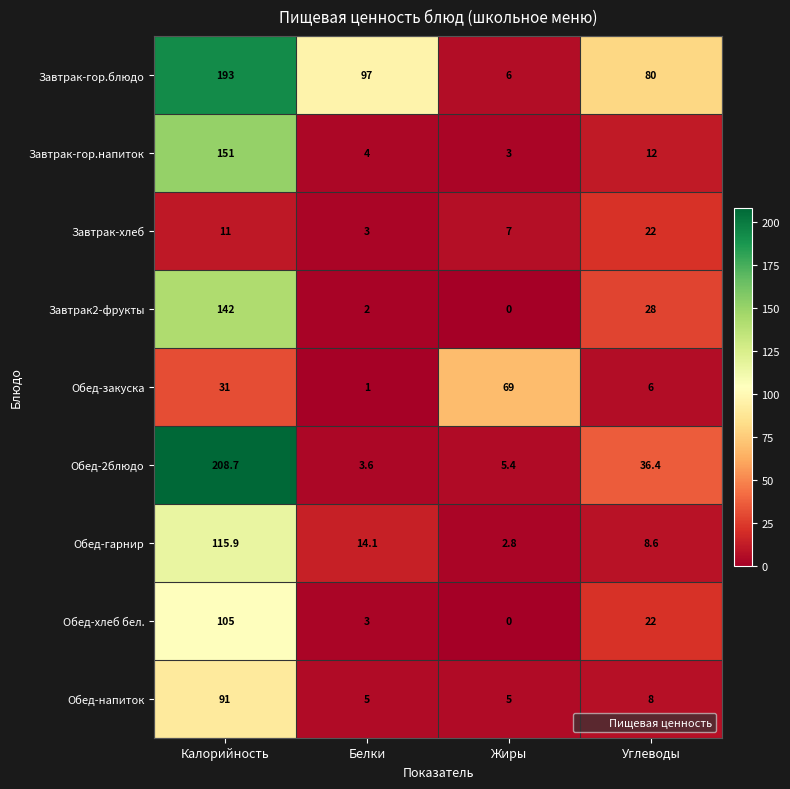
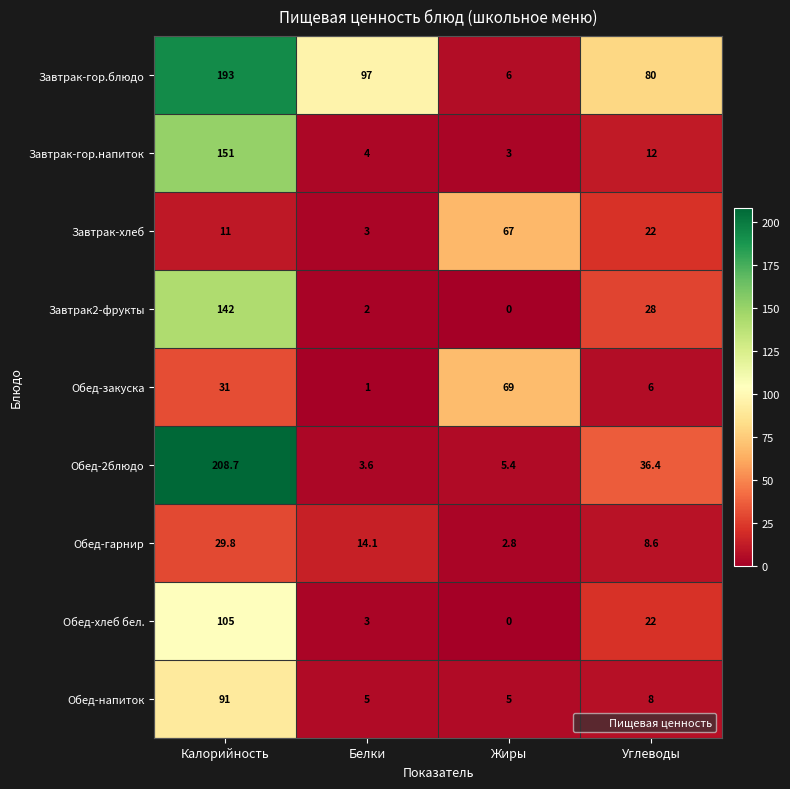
  {
    "Завтрак-гор.блюдо": {
      "Калорийность": 193,
      "Белки": 97,
      "Жиры": 6,
      "Углеводы": 80
    },
    "Завтрак-гор.напиток": {
      "Калорийность": 151,
      "Белки": 4,
      "Жиры": 3,
      "Углеводы": 12
    },
    "Завтрак-хлеб": {
      "Калорийность": 11,
      "Белки": 3,
-     "Жиры": 7,
+     "Жиры": 67,
      "Углеводы": 22
    },
    "Завтрак2-фрукты": {
      "Калорийность": 142,
      "Белки": 2,
      "Жиры": 0,
      "Углеводы": 28
    },
    "Обед-закуска": {
      "Калорийность": 31,
      "Белки": 1,
      "Жиры": 69,
      "Углеводы": 6
    },
    "Обед-2блюдо": {
      "Калорийность": 208.7,
      "Белки": 3.6,
      "Жиры": 5.4,
      "Углеводы": 36.4
    },
    "Обед-гарнир": {
-     "Калорийность": 115.9,
+     "Калорийность": 29.8,
      "Белки": 14.1,
      "Жиры": 2.8,
      "Углеводы": 8.6
    },
    "Обед-хлеб бел.": {
      "Калорийность": 105,
      "Белки": 3,
      "Жиры": 0,
      "Углеводы": 22
    },
    "Обед-напиток": {
      "Калорийность": 91,
      "Белки": 5,
      "Жиры": 5,
      "Углеводы": 8
    }
  }
